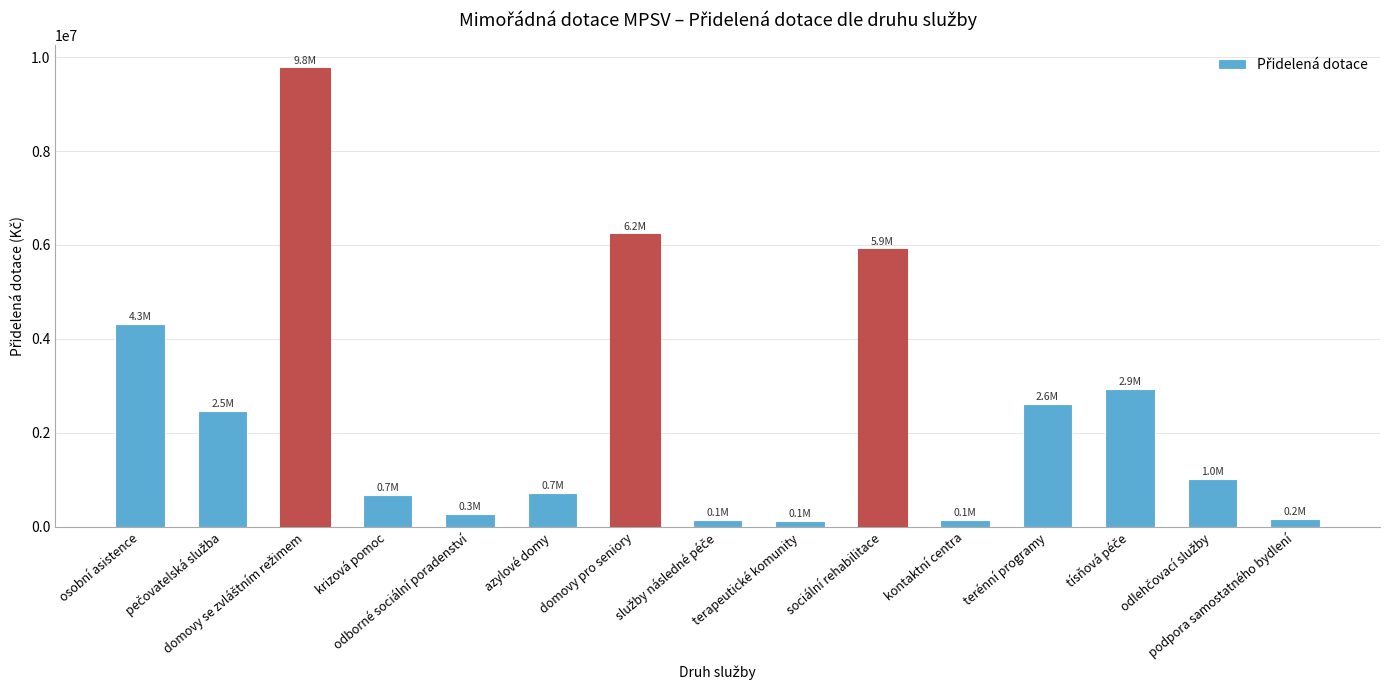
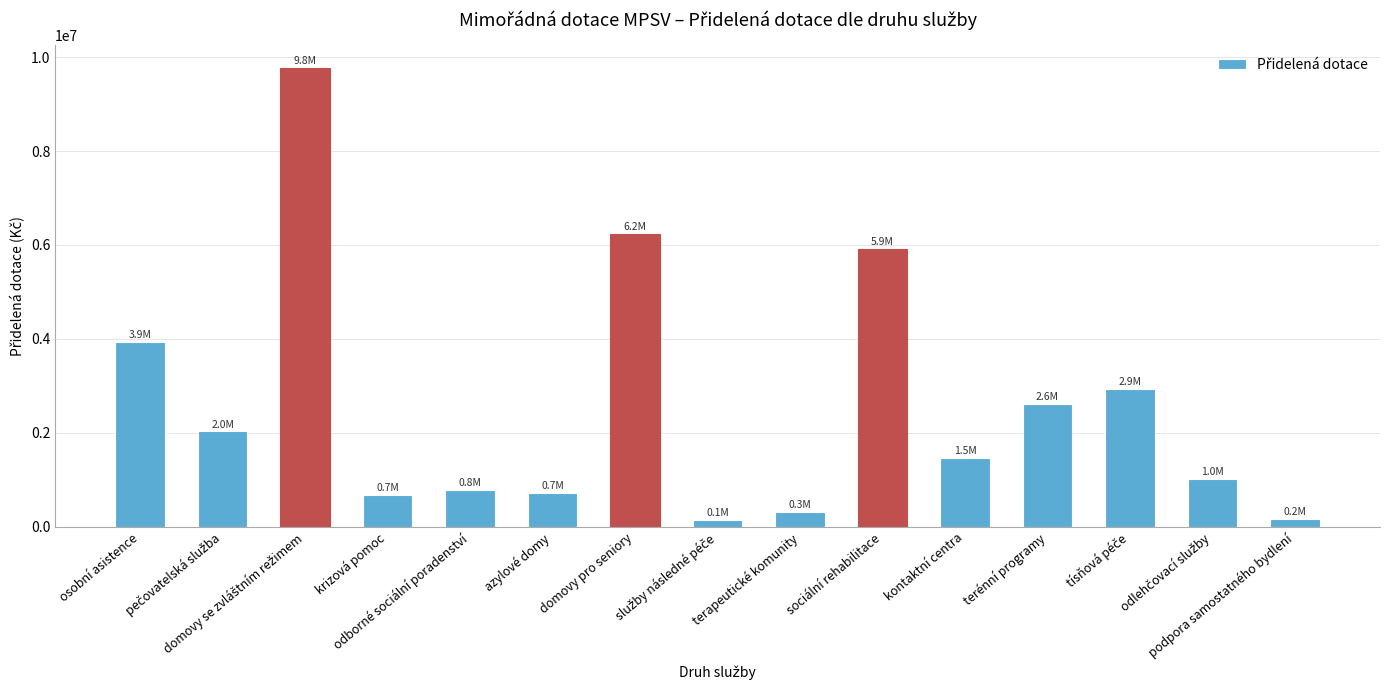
  {
-   "osobní asistence": "4.3M",
-   "pečovatelská služba": "2.5M",
+   "osobní asistence": "3.9M",
+   "pečovatelská služba": "2.0M",
    "domovy se zvláštním režimem": "9.8M",
    "krizová pomoc": "0.7M",
-   "odborné sociální poradenství": "0.3M",
+   "odborné sociální poradenství": "0.8M",
    "azylové domy": "0.7M",
    "domovy pro seniory": "6.2M",
    "služby následné péče": "0.1M",
-   "terapeutické komunity": "0.1M",
+   "terapeutické komunity": "0.3M",
    "sociální rehabilitace": "5.9M",
-   "kontaktní centra": "0.1M",
+   "kontaktní centra": "1.5M",
    "terénní programy": "2.6M",
    "tísňová péče": "2.9M",
    "odlehčovací služby": "1.0M",
    "podpora samostatného bydlení": "0.2M"
  }
